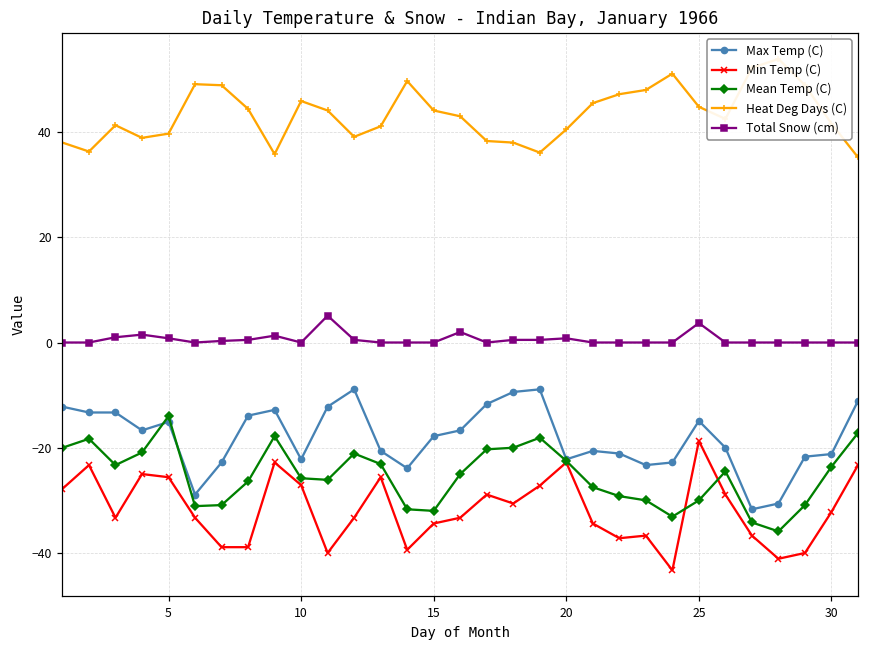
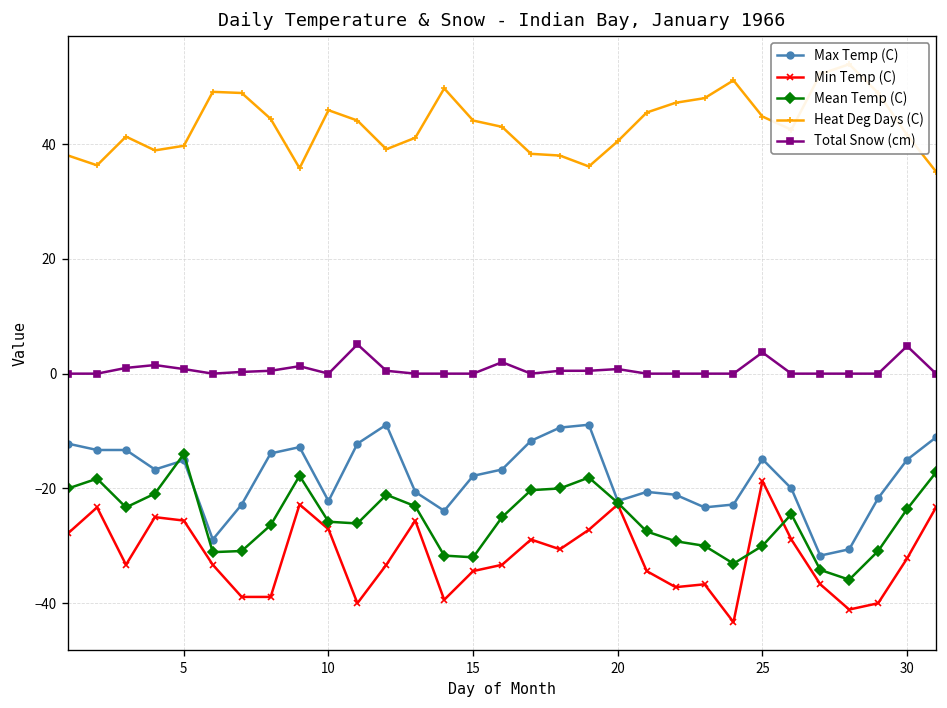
  {
    "Max Temp (C)": {
      "5": -15,
      "10": -22,
      "15": -18,
      "25": -15,
-     "30": -21
+     "30": -15
    },
    "Min Temp (C)": {
      "5": -26,
      "10": -27,
      "15": -34,
      "25": -19,
      "30": -32
    },
    "Mean Temp (C)": {
      "5": -14,
      "10": -26,
      "15": -32,
      "25": -30,
      "30": -24
    },
    "Heat Deg Days (C)": {
      "5": 40,
      "10": 46,
      "15": 44,
      "20": 41,
      "25": 45
    },
    "Total Snow (cm)": {
      "5": 1,
      "10": 0,
      "15": 0,
      "20": 1,
      "25": 4,
-     "30": 0
+     "30": 5
    }
  }
